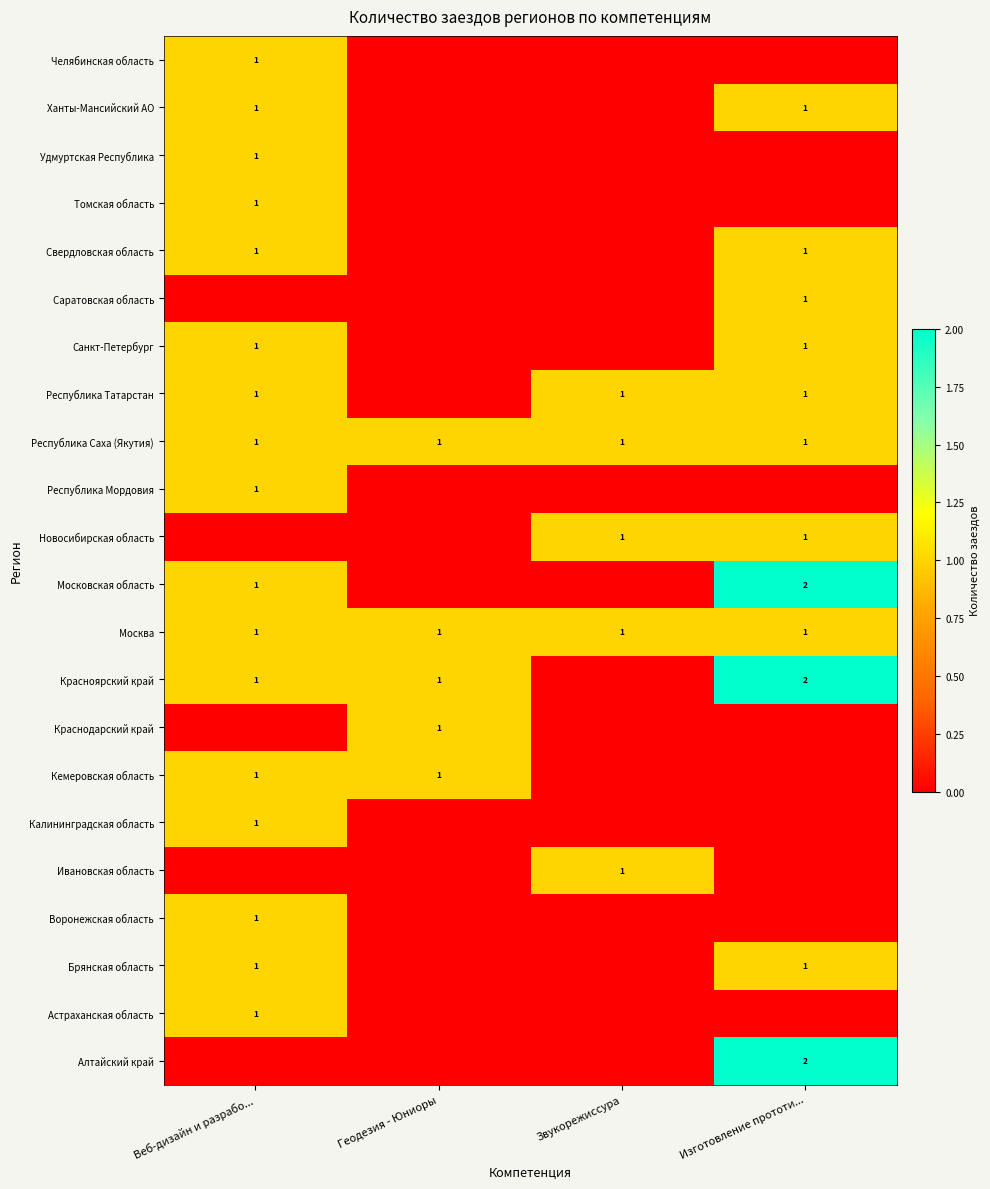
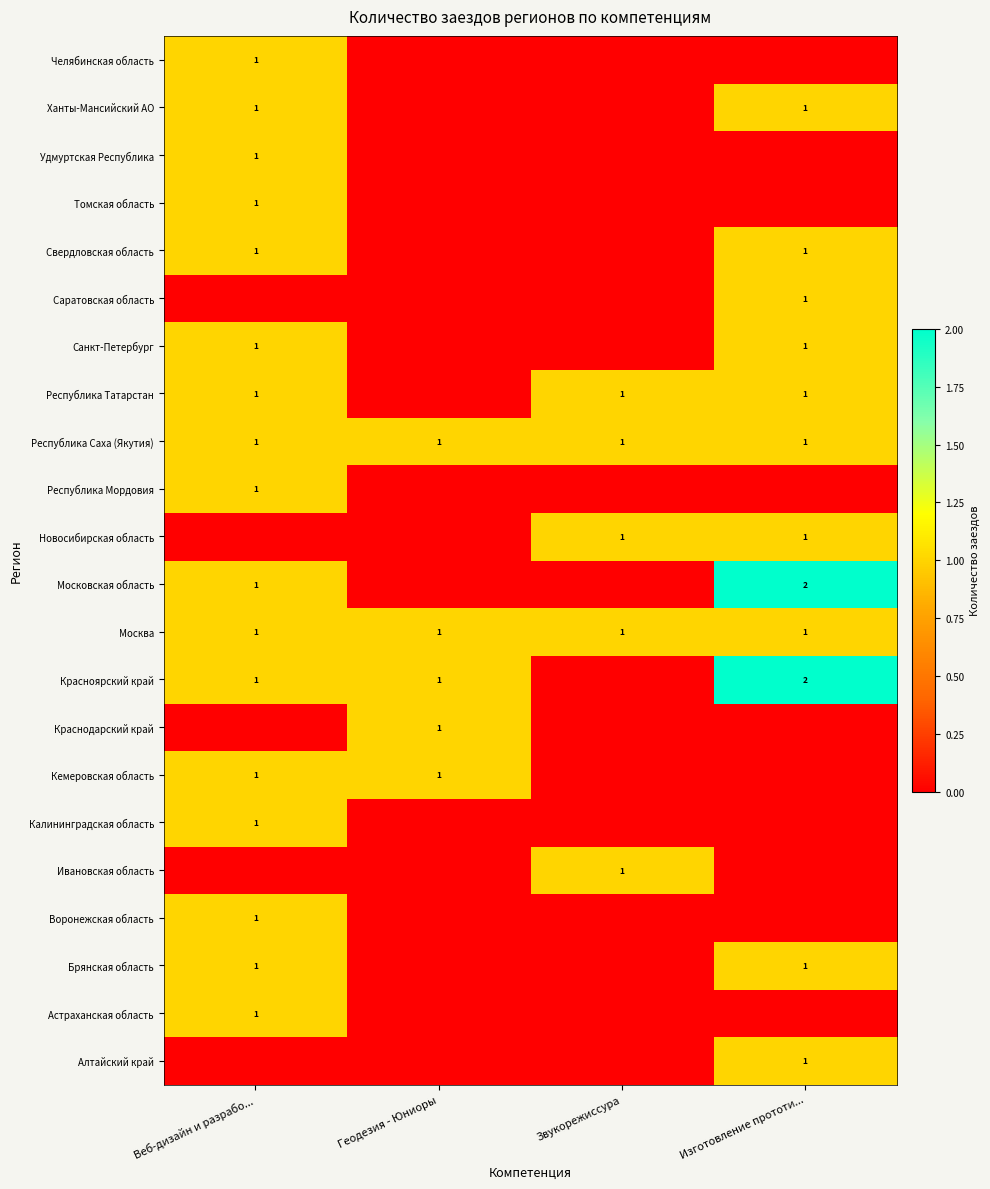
  {
    "Челябинская область": {
      "Веб-дизайн и разрабо...": 1
    },
    "Ханты-Мансийский АО": {
      "Веб-дизайн и разрабо...": 1,
      "Изготовление прототи...": 1
    },
    "Удмуртская Республика": {
      "Веб-дизайн и разрабо...": 1
    },
    "Томская область": {
      "Веб-дизайн и разрабо...": 1
    },
    "Свердловская область": {
      "Веб-дизайн и разрабо...": 1,
      "Изготовление прототи...": 1
    },
    "Саратовская область": {
      "Изготовление прототи...": 1
    },
    "Санкт-Петербург": {
      "Веб-дизайн и разрабо...": 1,
      "Изготовление прототи...": 1
    },
    "Республика Татарстан": {
      "Веб-дизайн и разрабо...": 1,
      "Звукорежиссура": 1,
      "Изготовление прототи...": 1
    },
    "Республика Саха (Якутия)": {
      "Веб-дизайн и разрабо...": 1,
      "Геодезия - Юниоры": 1,
      "Звукорежиссура": 1,
      "Изготовление прототи...": 1
    },
    "Республика Мордовия": {
      "Веб-дизайн и разрабо...": 1
    },
    "Новосибирская область": {
      "Звукорежиссура": 1,
      "Изготовление прототи...": 1
    },
    "Московская область": {
      "Веб-дизайн и разрабо...": 1,
      "Изготовление прототи...": 2
    },
    "Москва": {
      "Веб-дизайн и разрабо...": 1,
      "Геодезия - Юниоры": 1,
      "Звукорежиссура": 1,
      "Изготовление прототи...": 1
    },
    "Красноярский край": {
      "Веб-дизайн и разрабо...": 1,
      "Геодезия - Юниоры": 1,
      "Изготовление прототи...": 2
    },
    "Краснодарский край": {
      "Геодезия - Юниоры": 1
    },
    "Кемеровская область": {
      "Веб-дизайн и разрабо...": 1,
      "Геодезия - Юниоры": 1
    },
    "Калининградская область": {
      "Веб-дизайн и разрабо...": 1
    },
    "Ивановская область": {
      "Звукорежиссура": 1
    },
    "Воронежская область": {
      "Веб-дизайн и разрабо...": 1
    },
    "Брянская область": {
      "Веб-дизайн и разрабо...": 1,
      "Изготовление прототи...": 1
    },
    "Астраханская область": {
      "Веб-дизайн и разрабо...": 1
    },
    "Алтайский край": {
-     "Изготовление прототи...": 2
+     "Изготовление прототи...": 1
    }
  }
